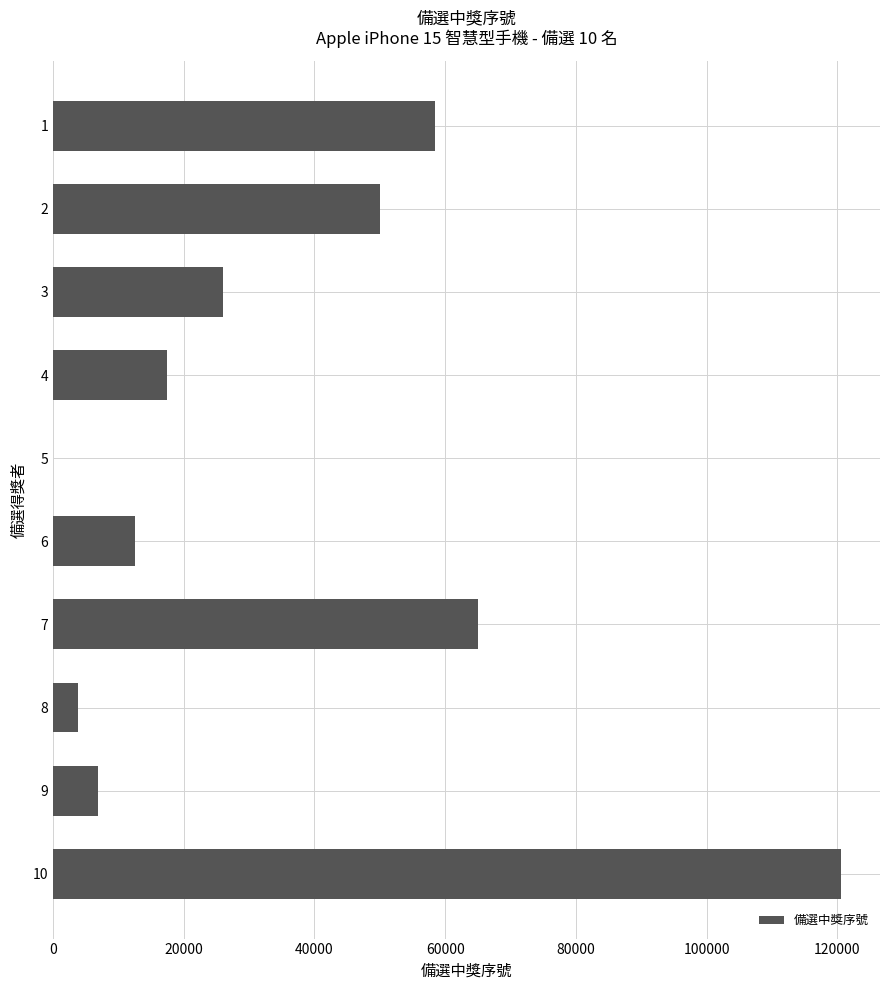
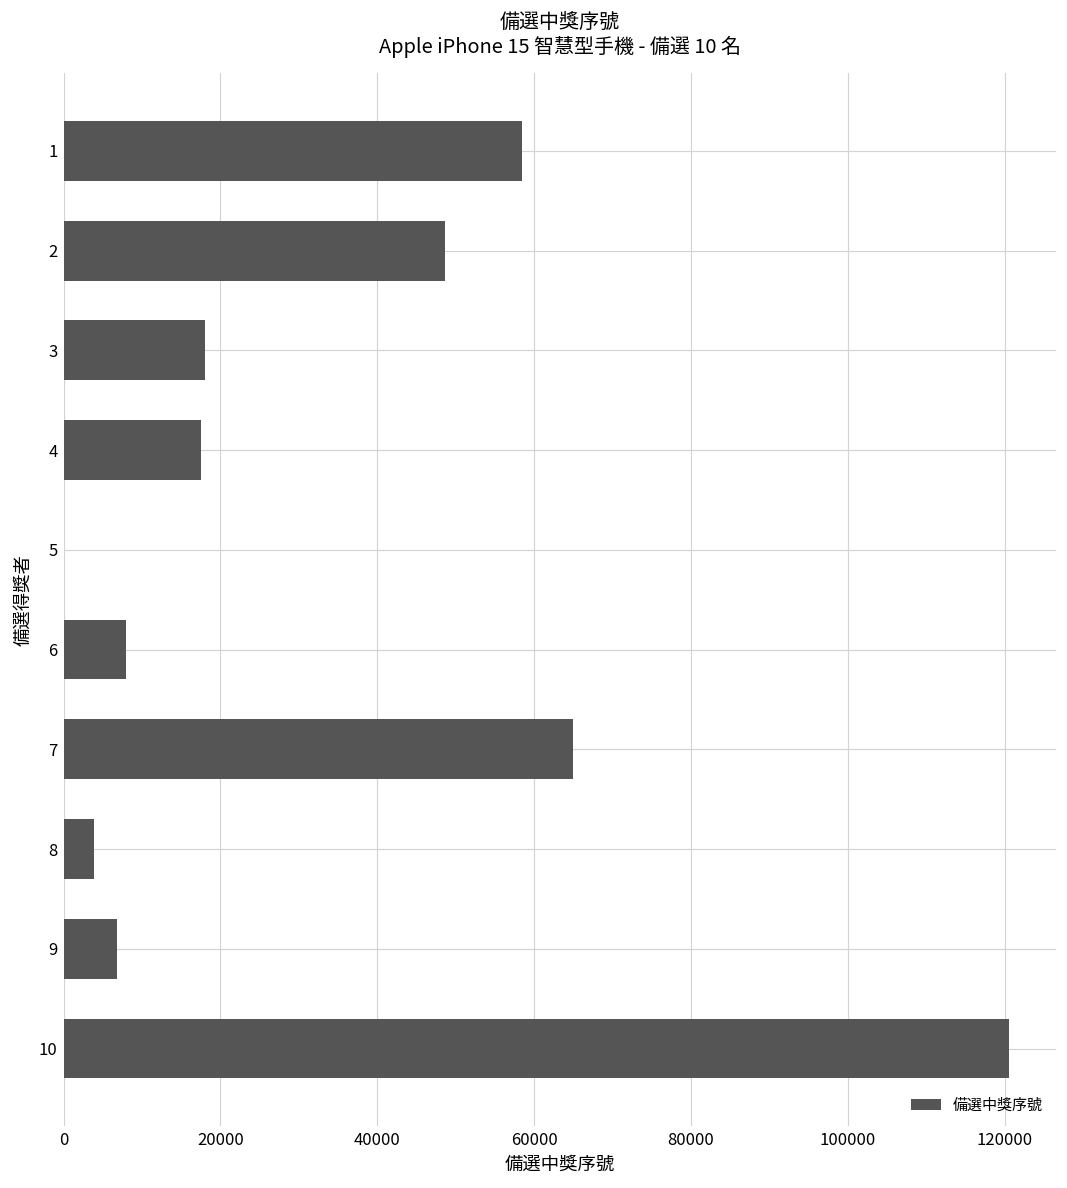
  {
    "1": 58000,
-   "2": 50000,
-   "3": 26000,
+   "2": 49000,
+   "3": 18000,
    "4": 17000,
-   "6": 13000,
+   "6": 8000,
    "7": 65000,
    "8": 4000,
    "9": 7000,
    "10": 120000
  }
